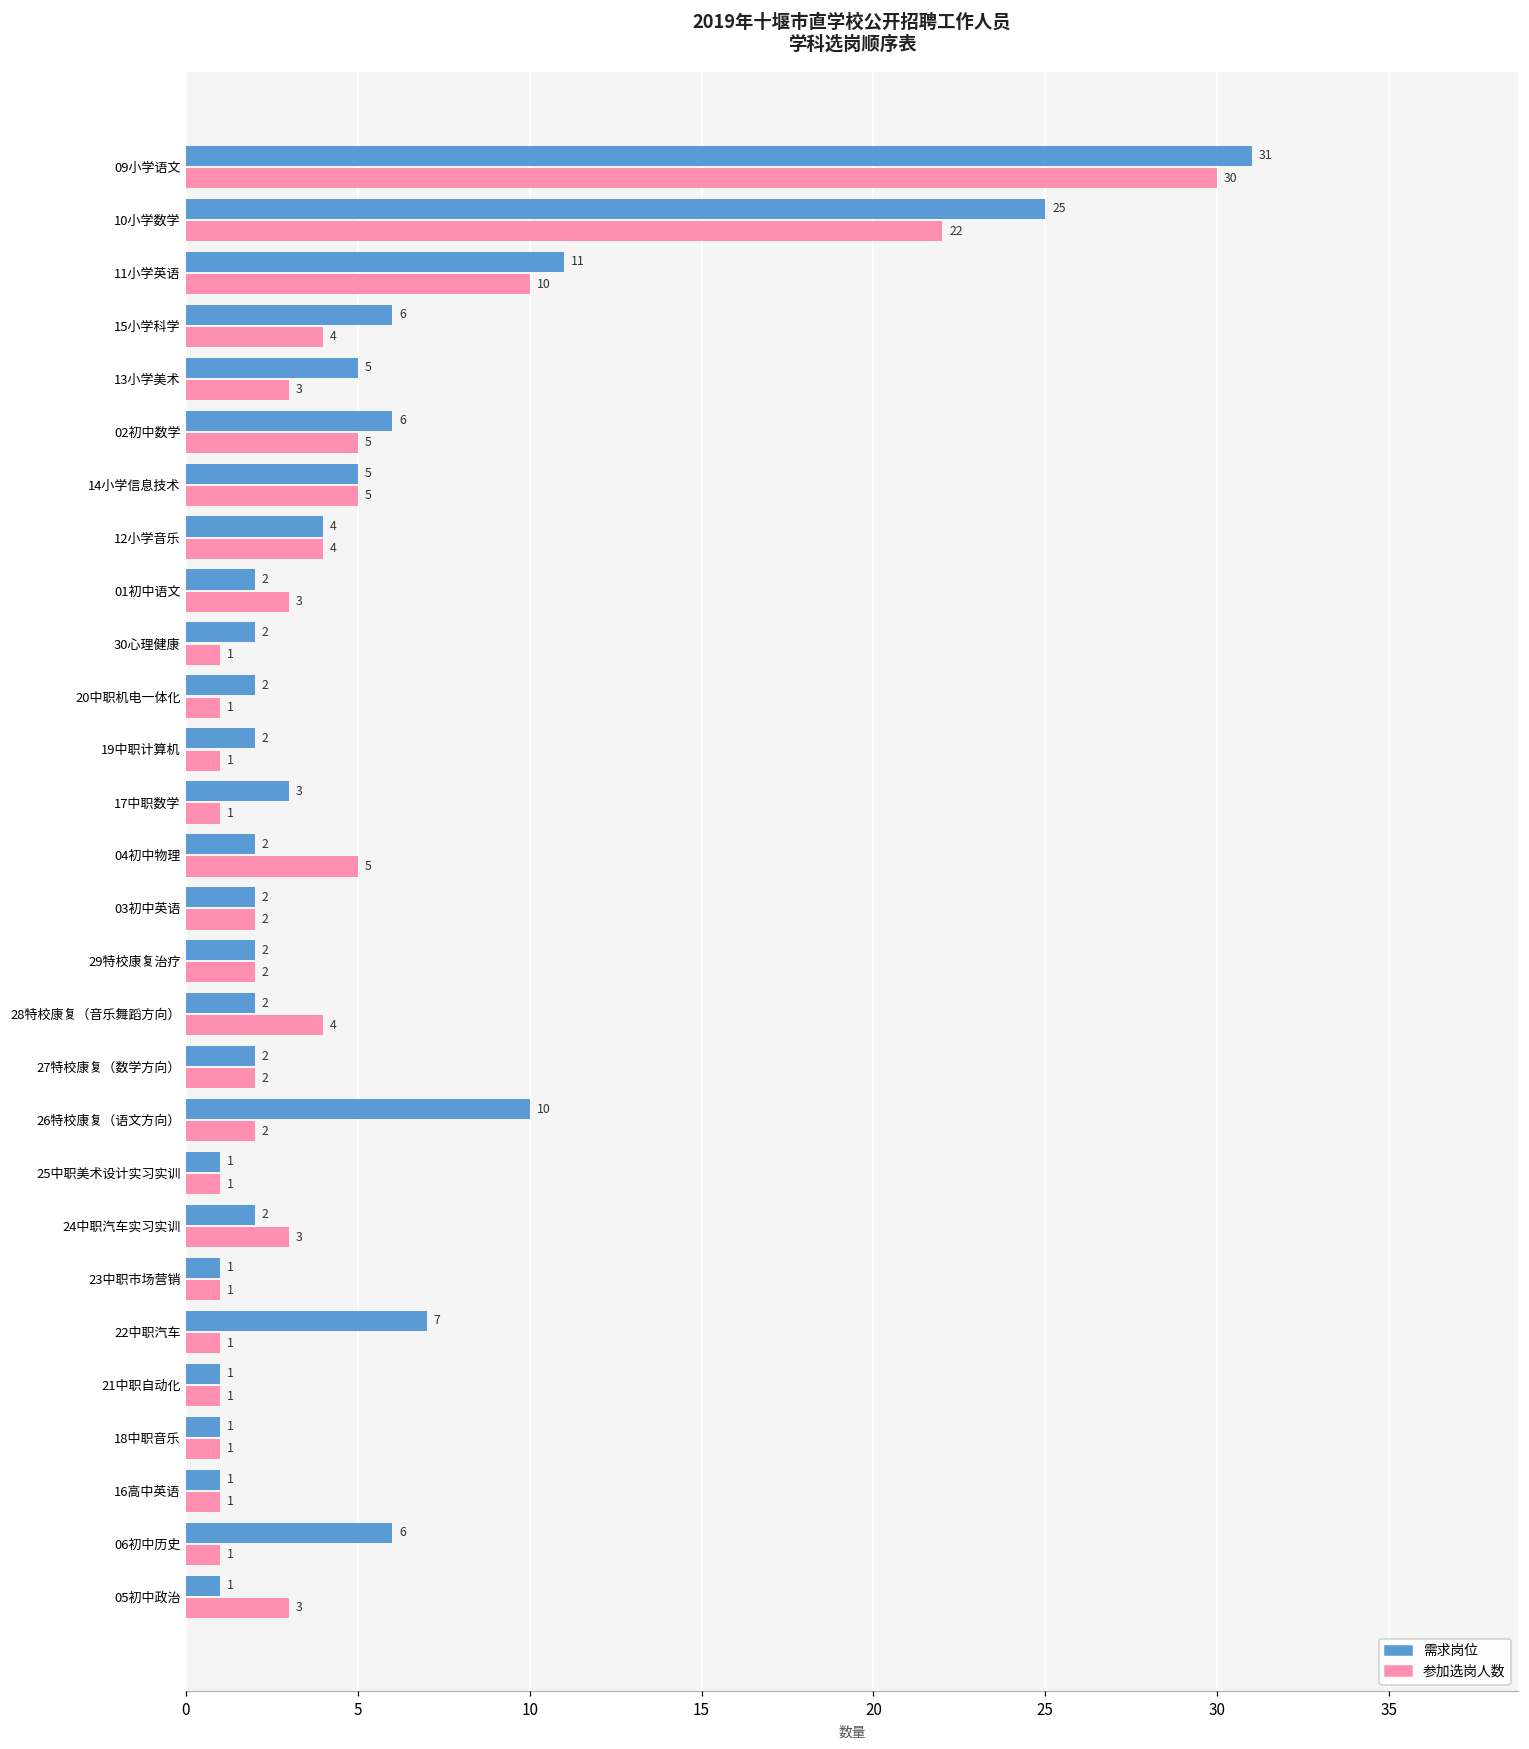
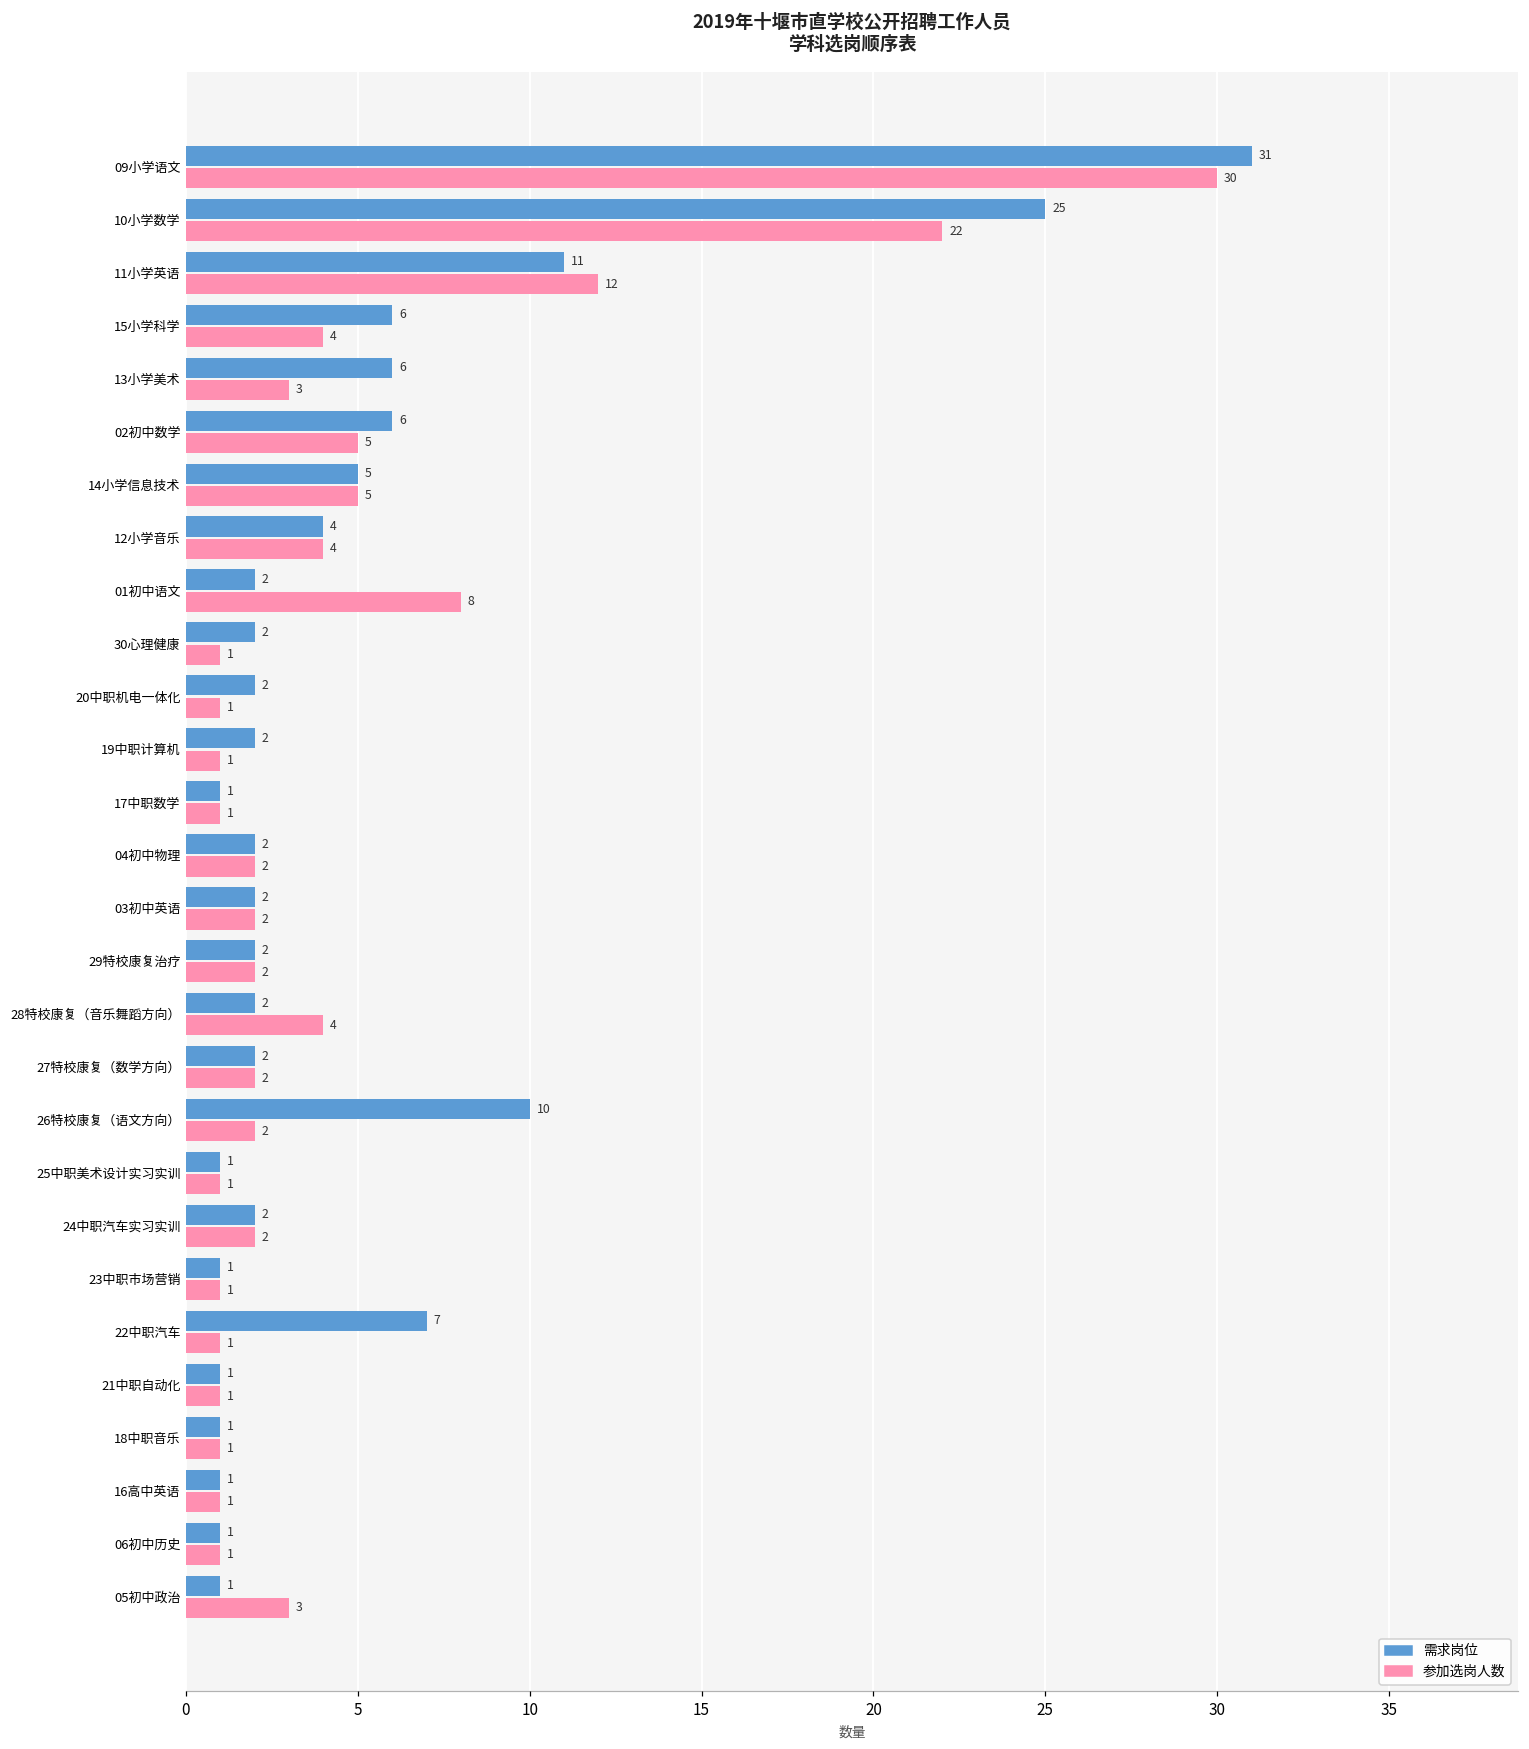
  {
    "需求岗位": {
      "09小学语文": 31,
      "10小学数学": 25,
      "11小学英语": 11,
      "15小学科学": 6,
-     "13小学美术": 5,
+     "13小学美术": 6,
      "02初中数学": 6,
      "14小学信息技术": 5,
      "12小学音乐": 4,
      "01初中语文": 2,
      "30心理健康": 2,
      "20中职机电一体化": 2,
      "19中职计算机": 2,
-     "17中职数学": 3,
+     "17中职数学": 1,
      "04初中物理": 2,
      "03初中英语": 2,
      "29特校康复治疗": 2,
      "28特校康复（音乐舞蹈方向）": 2,
      "27特校康复（数学方向）": 2,
      "26特校康复（语文方向）": 10,
      "25中职美术设计实习实训": 1,
      "24中职汽车实习实训": 2,
      "23中职市场营销": 1,
      "22中职汽车": 7,
      "21中职自动化": 1,
      "18中职音乐": 1,
      "16高中英语": 1,
-     "06初中历史": 6,
+     "06初中历史": 1,
      "05初中政治": 1
    },
    "参加选岗人数": {
      "09小学语文": 30,
      "10小学数学": 22,
-     "11小学英语": 10,
+     "11小学英语": 12,
      "15小学科学": 4,
      "13小学美术": 3,
      "02初中数学": 5,
      "14小学信息技术": 5,
      "12小学音乐": 4,
-     "01初中语文": 3,
+     "01初中语文": 8,
      "30心理健康": 1,
      "20中职机电一体化": 1,
      "19中职计算机": 1,
      "17中职数学": 1,
-     "04初中物理": 5,
+     "04初中物理": 2,
      "03初中英语": 2,
      "29特校康复治疗": 2,
      "28特校康复（音乐舞蹈方向）": 4,
      "27特校康复（数学方向）": 2,
      "26特校康复（语文方向）": 2,
      "25中职美术设计实习实训": 1,
-     "24中职汽车实习实训": 3,
+     "24中职汽车实习实训": 2,
      "23中职市场营销": 1,
      "22中职汽车": 1,
      "21中职自动化": 1,
      "18中职音乐": 1,
      "16高中英语": 1,
      "06初中历史": 1,
      "05初中政治": 3
    }
  }
